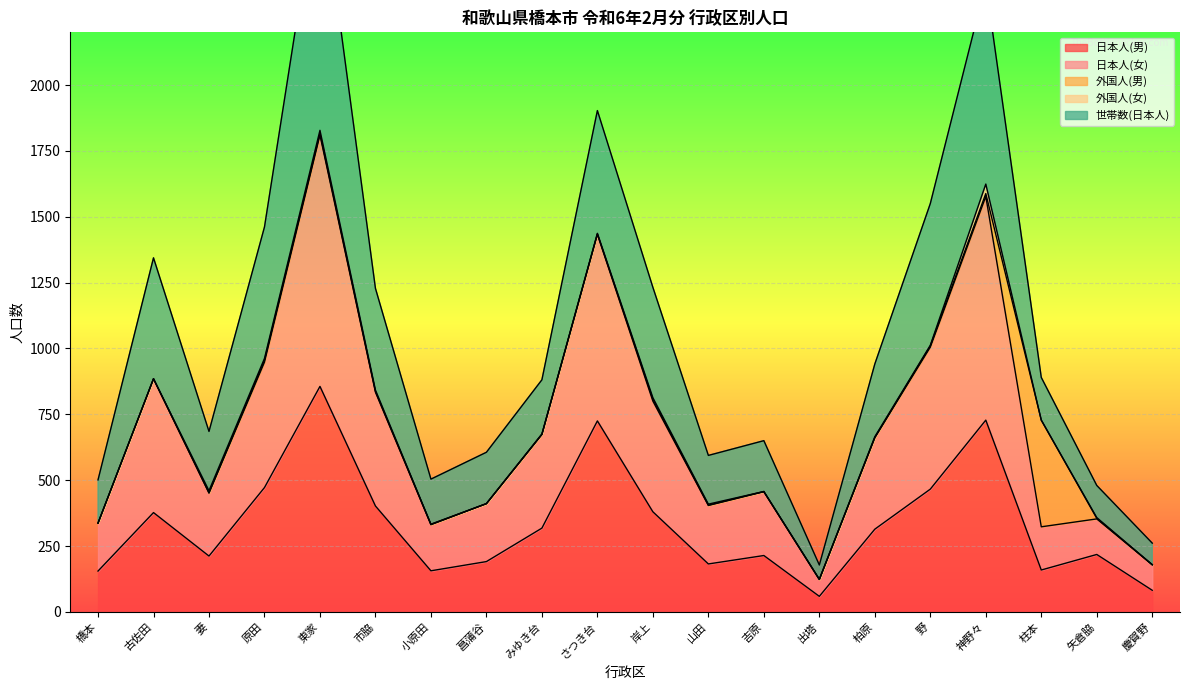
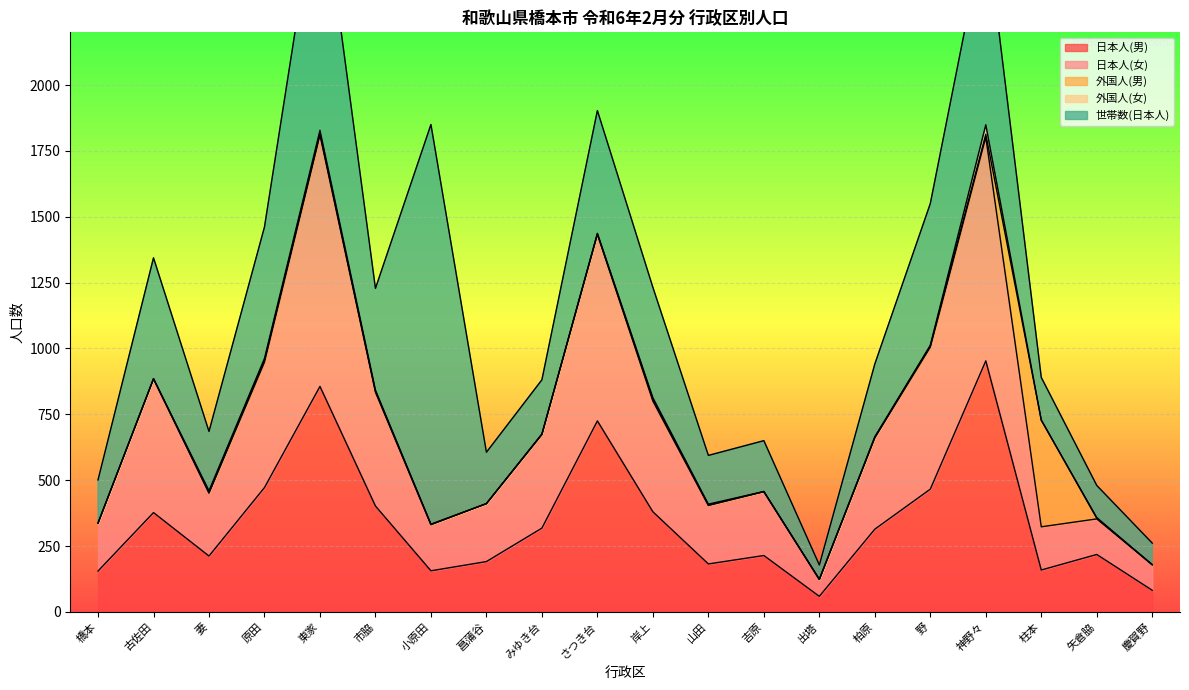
  {
    "日本人(男)": {
      "橋本": 160,
      "古佐田": 380,
      "妻": 210,
      "原田": 470,
      "東家": 860,
      "市脇": 400,
      "小原田": 160,
      "菖蒲谷": 190,
      "みゆき台": 320,
      "さつき台": 730,
      "岸上": 380,
      "山田": 180,
      "吉原": 210,
      "出塔": 60,
      "柏原": 310,
      "野": 470,
-     "神野々": 730,
+     "神野々": 950,
      "柱本": 160,
      "矢倉脇": 220,
      "慶賀野": 80
    },
    "日本人(女)": {
      "神野々": 850,
      "柱本": 160
    },
    "外国人(男)": {
      "神野々": 10
    },
    "外国人(女)": {
      "東家": 10,
      "神野々": 40
    },
    "世帯数(日本人)": {
      "橋本": 160,
      "古佐田": 460,
      "妻": 230,
      "原田": 500,
      "市脇": 390,
-     "小原田": 170,
+     "小原田": 1520,
      "菖蒲谷": 200,
      "みゆき台": 210,
      "さつき台": 470,
      "岸上": 420,
      "山田": 190,
      "吉原": 190,
      "出塔": 50,
      "柏原": 280,
      "野": 540,
      "柱本": 160,
      "矢倉脇": 120,
      "慶賀野": 80
    }
  }
